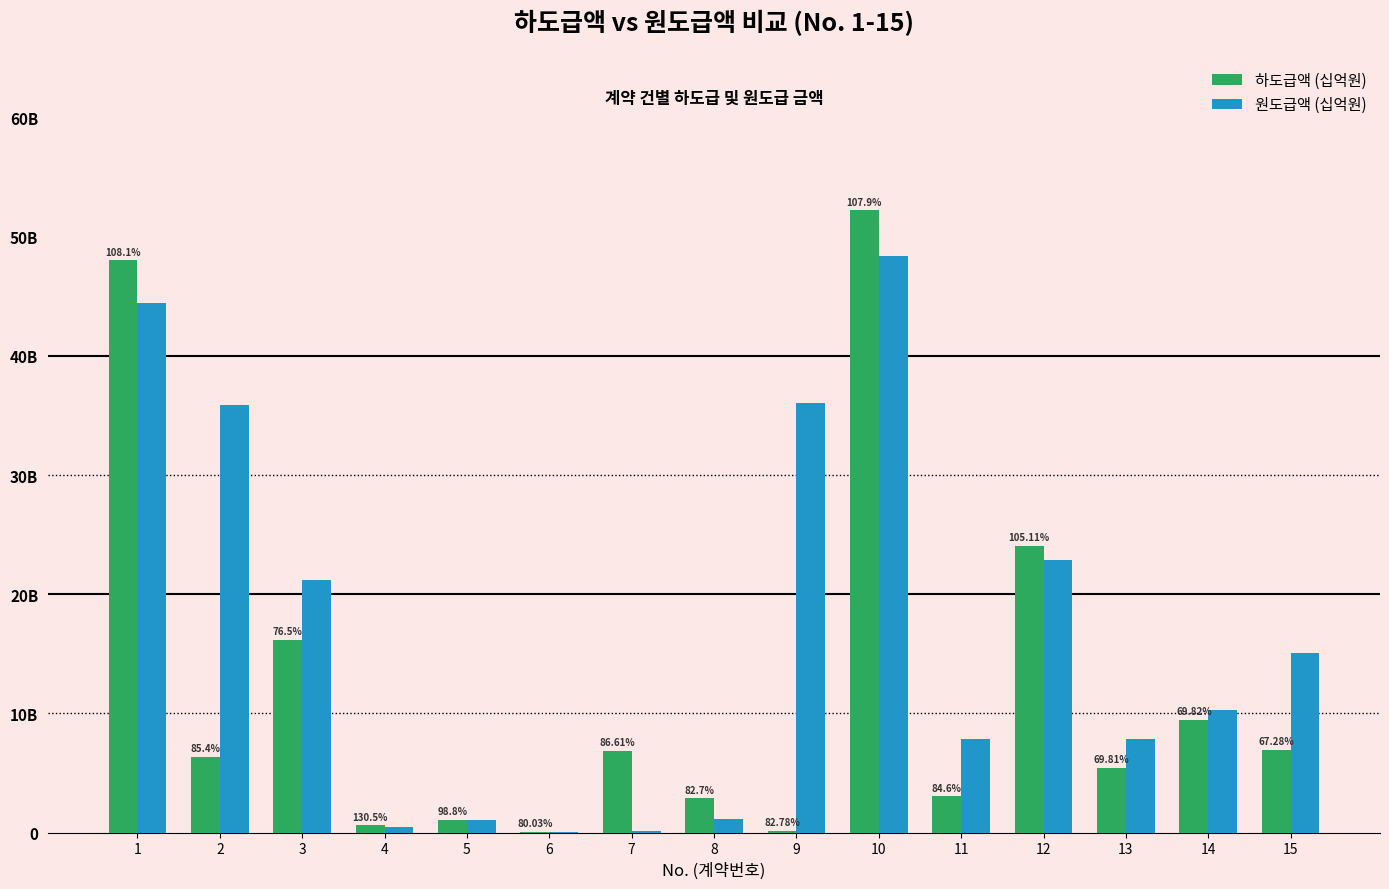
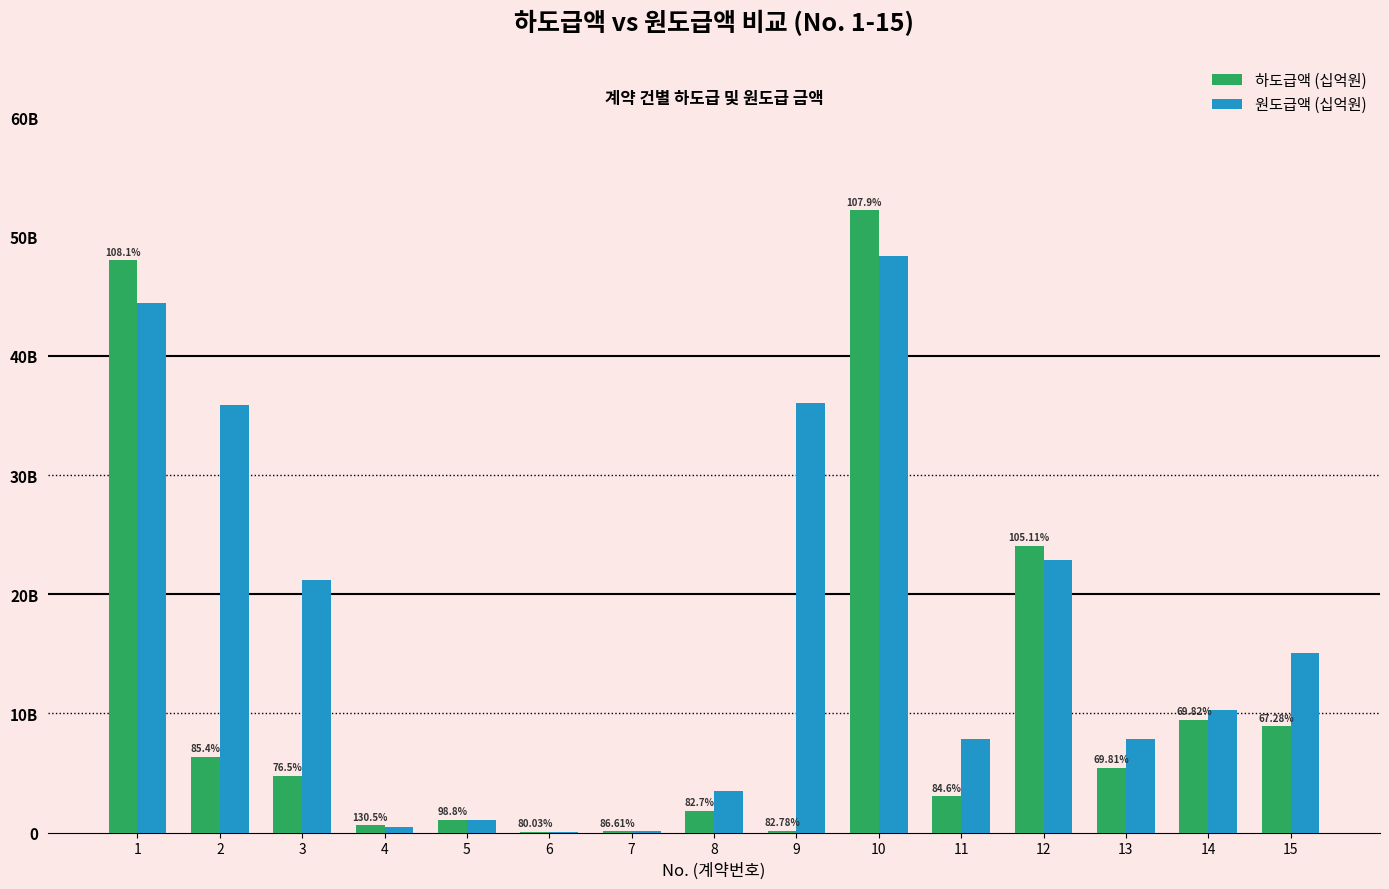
  {
    "하도급액 (십억원)": {
-     "3": 16200000000,
-     "7": 6800000000,
-     "8": 2900000000,
-     "15": 6900000000
+     "3": 4700000000,
+     "7": 100000000,
+     "8": 1800000000,
+     "15": 8900000000
    },
    "원도급액 (십억원)": {
      "1": 44400000000,
      "2": 35900000000,
      "3": 21200000000,
      "4": 500000000,
      "5": 1100000000,
-     "8": 1100000000,
+     "8": 3500000000,
      "9": 36100000000,
      "10": 48400000000,
      "11": 7800000000,
      "12": 22900000000,
      "13": 7800000000,
      "14": 10300000000,
      "15": 15100000000
    }
  }
